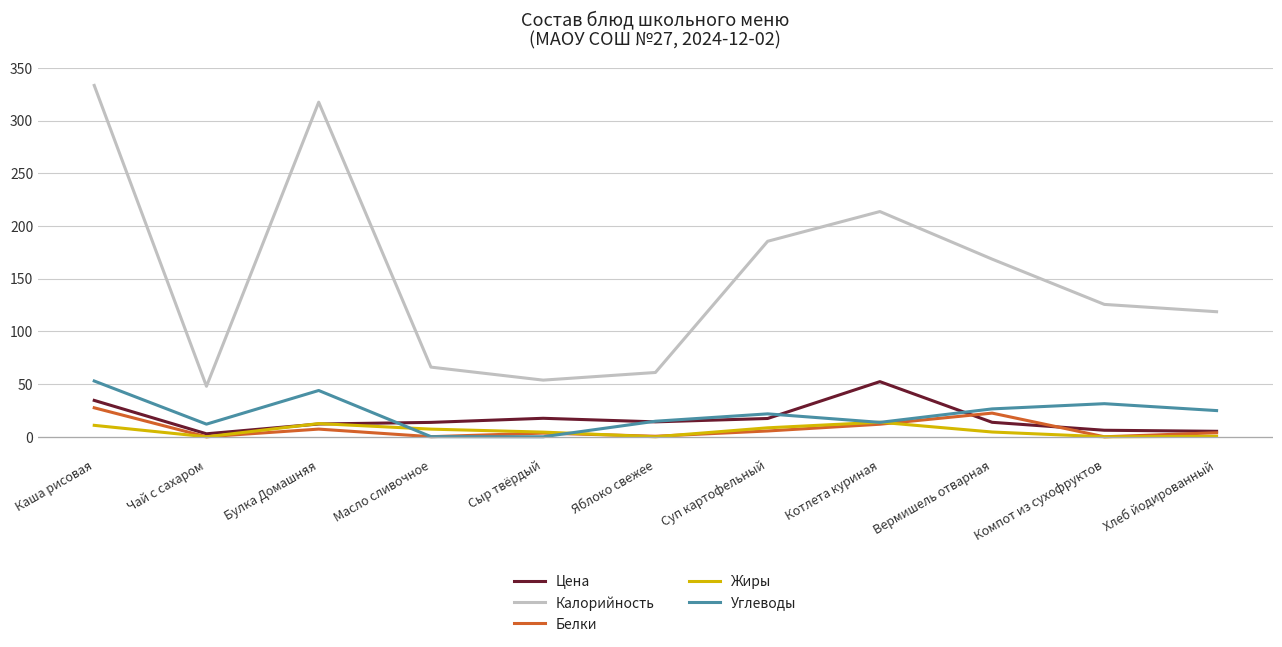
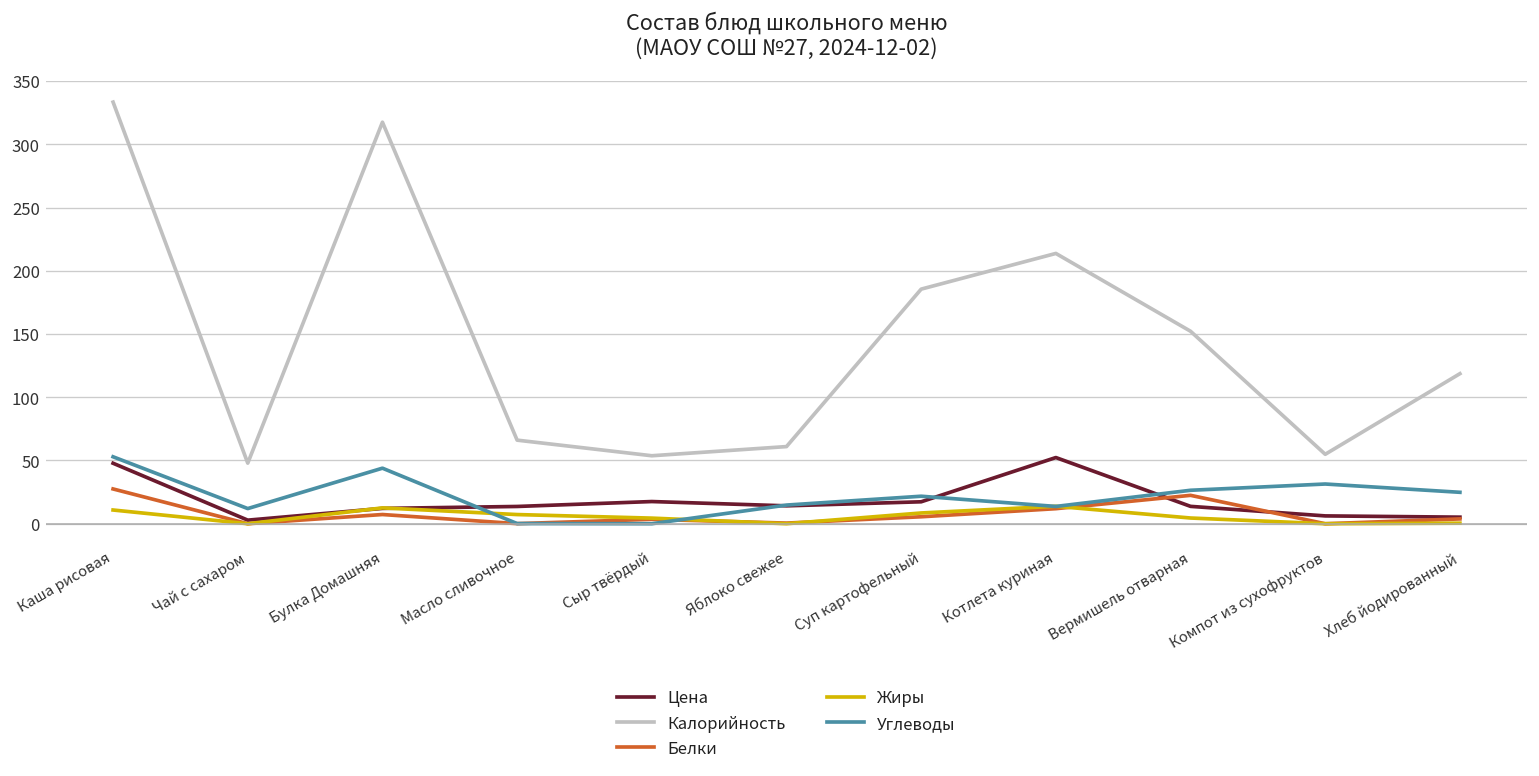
  {
    "Цена": {
-     "Каша рисовая": 35,
+     "Каша рисовая": 48,
      "Чай с сахаром": 3,
      "Масло сливочное": 14,
      "Сыр твёрдый": 18,
      "Суп картофельный": 17,
      "Котлета куриная": 52,
      "Вермишель отварная": 14,
      "Компот из сухофруктов": 6
    },
    "Калорийность": {
      "Каша рисовая": 333,
      "Чай с сахаром": 48,
      "Булка Домашняя": 317,
      "Масло сливочное": 66,
      "Сыр твёрдый": 54,
      "Яблоко свежее": 61,
      "Суп картофельный": 186,
      "Котлета куриная": 214,
-     "Вермишель отварная": 169,
-     "Компот из сухофруктов": 126,
+     "Вермишель отварная": 152,
+     "Компот из сухофруктов": 55,
      "Хлеб йодированный": 119
    },
    "Белки": {
      "Каша рисовая": 28,
      "Булка Домашняя": 7,
      "Суп картофельный": 6,
      "Вермишель отварная": 22
    },
    "Жиры": {
      "Каша рисовая": 11,
      "Масло сливочное": 7,
      "Суп картофельный": 9,
      "Вермишель отварная": 5,
      "Хлеб йодированный": 0
    },
    "Углеводы": {
      "Каша рисовая": 53,
      "Чай с сахаром": 12,
      "Булка Домашняя": 44,
      "Сыр твёрдый": 0,
      "Суп картофельный": 22,
      "Вермишель отварная": 26,
      "Компот из сухофруктов": 31,
      "Хлеб йодированный": 25
    }
  }
